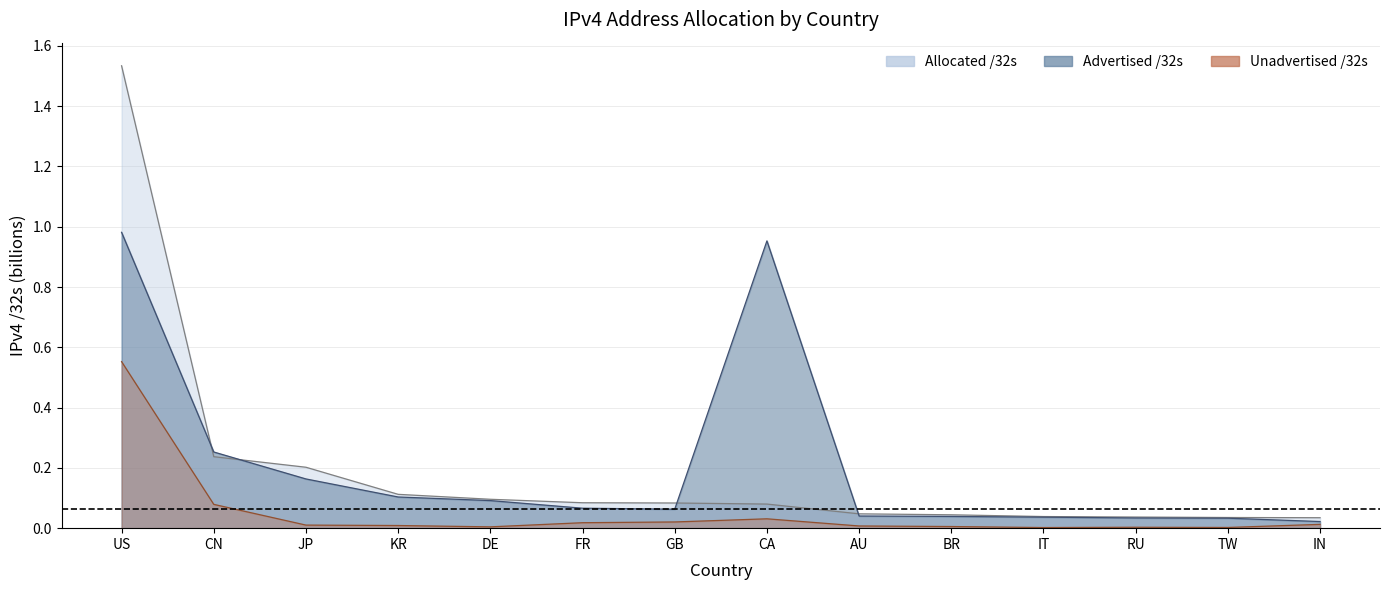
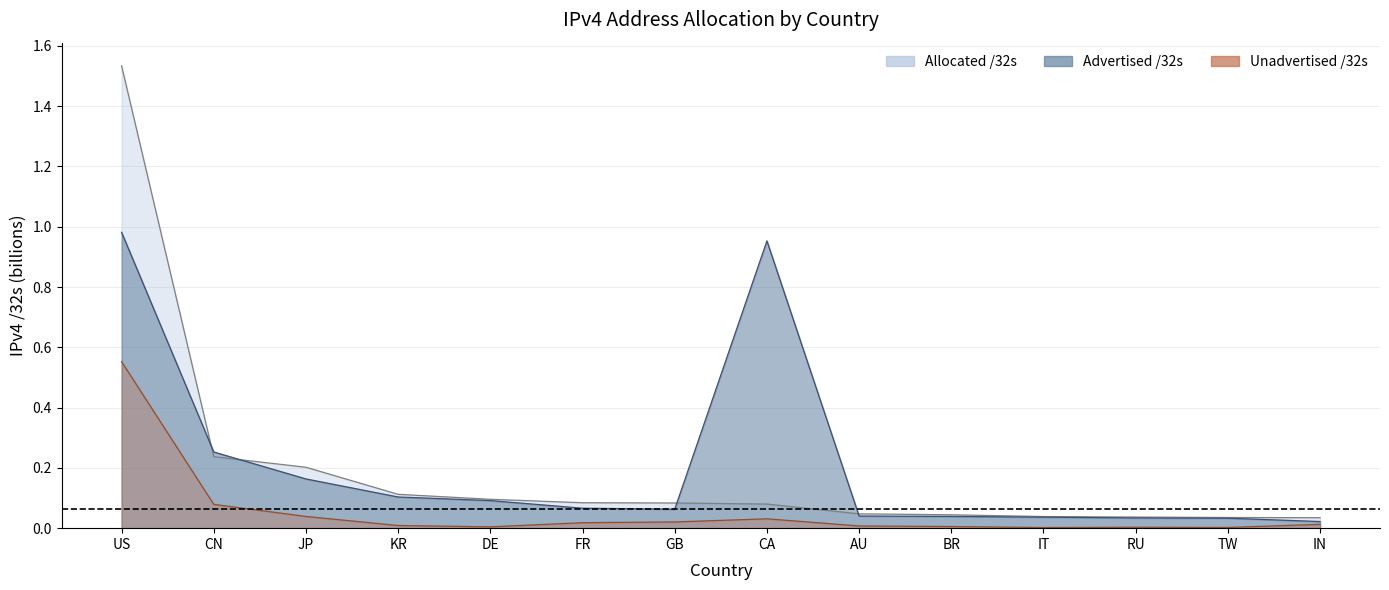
  {
    "Allocated /32s": {
      "US": 1.53,
      "CN": 0.24,
      "JP": 0.20,
      "KR": 0.11,
      "FR": 0.08,
      "GB": 0.08,
      "CA": 0.08,
      "IN": 0.03
    },
    "Advertised /32s": {
      "US": 0.98,
      "CN": 0.25,
      "JP": 0.16,
      "KR": 0.10,
      "FR": 0.07,
      "GB": 0.06,
      "CA": 0.95,
      "IN": 0.02
    },
    "Unadvertised /32s": {
      "US": 0.55,
      "CN": 0.08,
-     "JP": 0.01,
+     "JP": 0.04,
      "KR": 0.01,
      "DE": 0.00,
      "FR": 0.02,
      "GB": 0.02,
      "CA": 0.03,
      "AU": 0.01,
      "BR": 0.01,
      "IT": 0.00,
      "RU": 0.00,
      "TW": 0.00,
      "IN": 0.01
    }
  }
